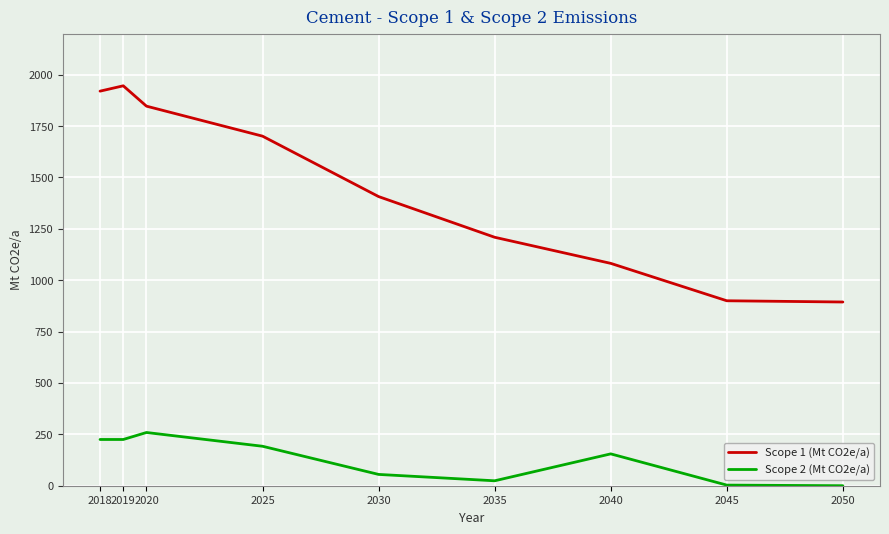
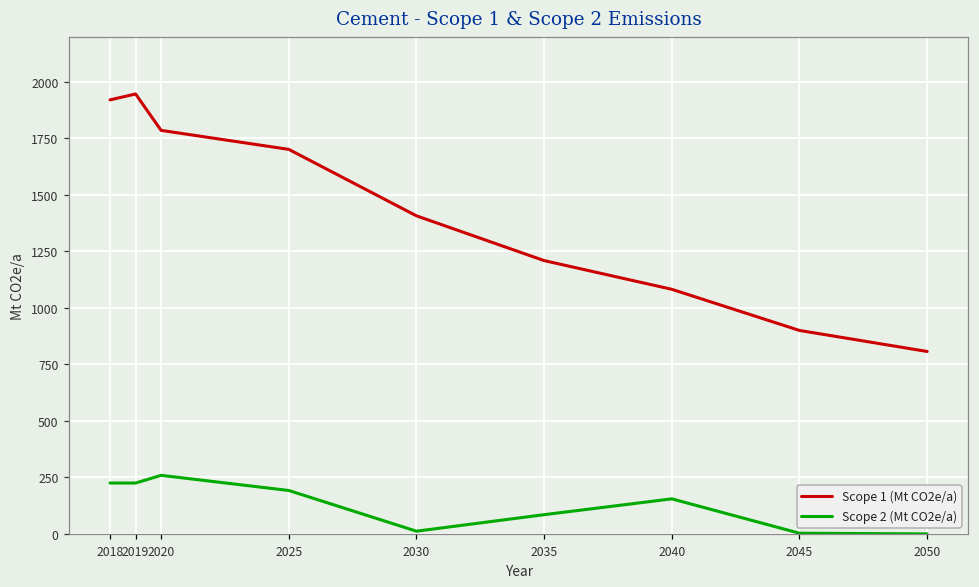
  {
    "Scope 1 (Mt CO2e/a)": {
      "2018": 1920,
      "2019": 1950,
-     "2020": 1850,
+     "2020": 1790,
      "2025": 1700,
      "2030": 1410,
      "2035": 1210,
      "2040": 1080,
      "2045": 900,
-     "2050": 890
+     "2050": 810
    },
    "Scope 2 (Mt CO2e/a)": {
      "2018": 230,
      "2019": 230,
      "2020": 260,
      "2025": 190,
-     "2030": 60,
-     "2035": 20,
+     "2030": 10,
+     "2035": 90,
      "2040": 160,
      "2045": 0,
      "2050": 0
    }
  }
